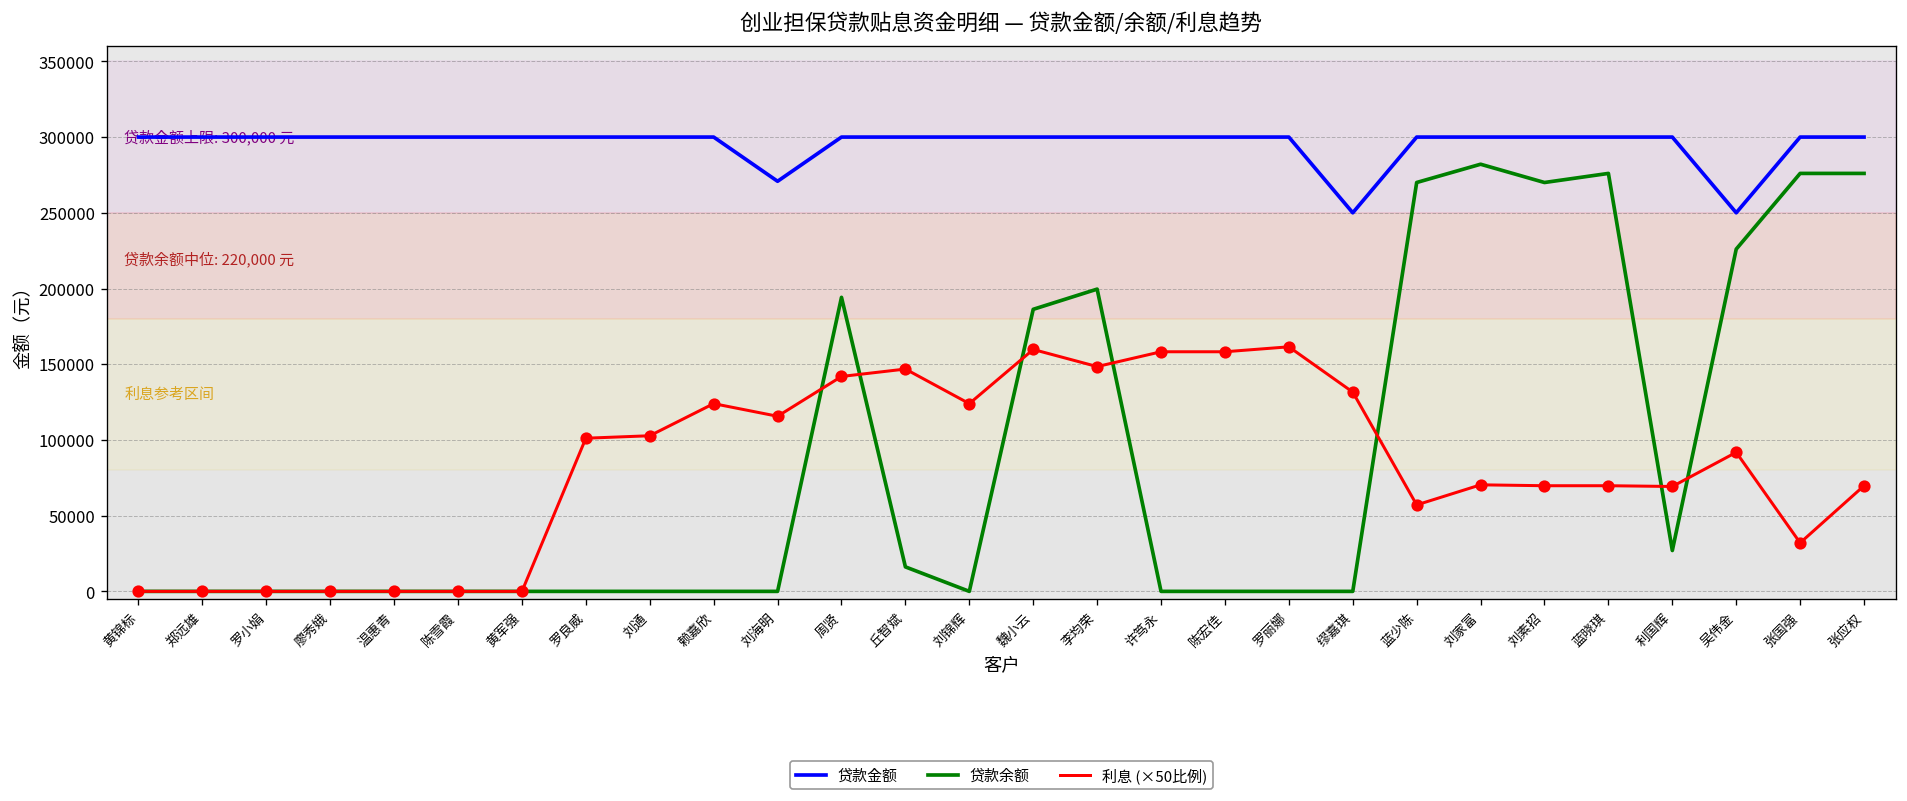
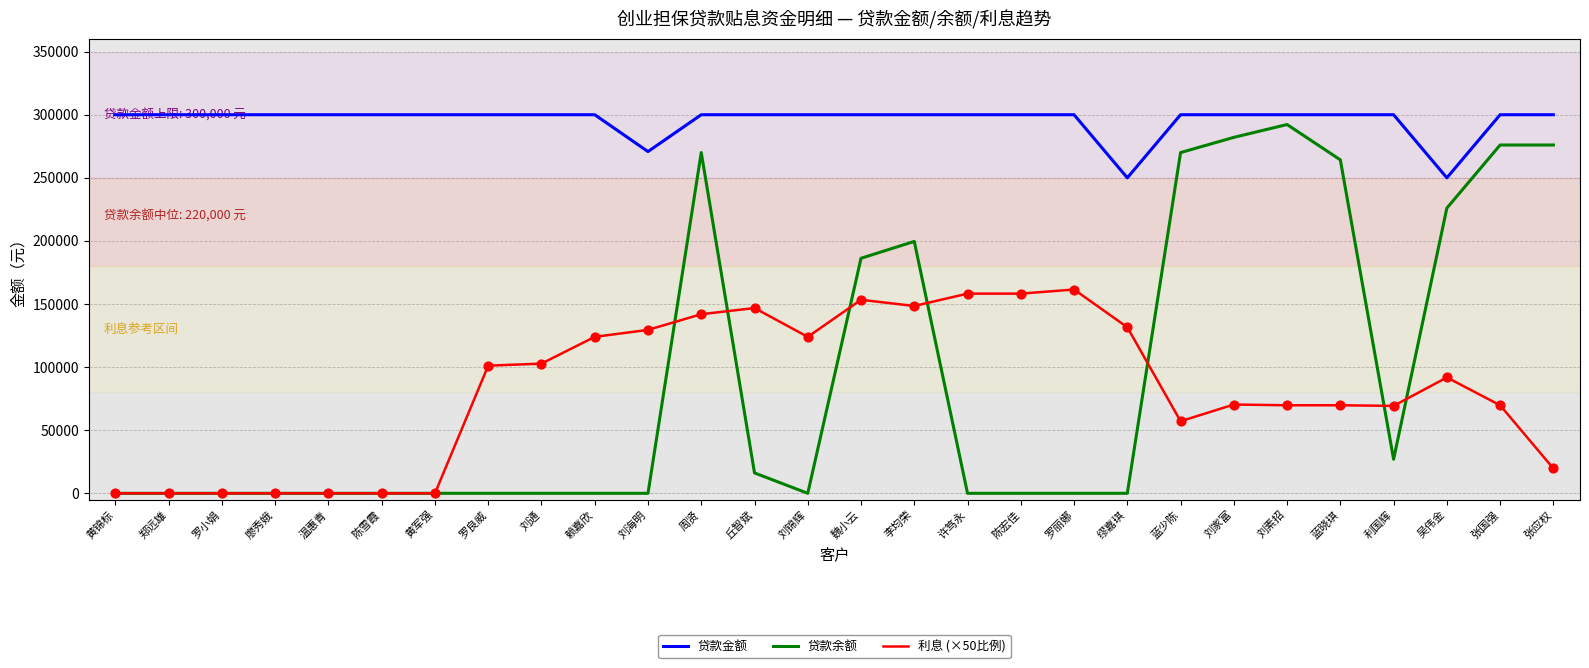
  {
    "贷款金额": {
      "廖秀娥": 300000,
      "温惠青": 300000,
      "陈雪霞": 300000,
      "黄军强": 300000,
      "罗良威": 300000,
      "刘通": 300000,
      "赖嘉欣": 300000,
      "刘海明": 271000,
      "周贤": 300000,
      "丘智斌": 300000,
      "刘锦辉": 300000,
      "魏小云": 300000,
      "李均荣": 300000,
      "许笃永": 300000,
      "陈宏佳": 300000,
      "罗丽娜": 300000,
      "缪嘉琪": 250000,
      "蓝少陈": 300000,
      "刘家富": 300000,
      "刘素招": 300000,
      "蓝晓琪": 300000,
      "利国辉": 300000,
      "吴伟金": 250000,
      "张国强": 300000,
      "张应权": 300000
    },
    "贷款余额": {
      "罗良威": 0,
      "刘通": 0,
      "赖嘉欣": 0,
      "刘海明": 0,
-     "周贤": 194000,
+     "周贤": 270000,
      "丘智斌": 16000,
      "刘锦辉": 0,
      "魏小云": 186000,
      "李均荣": 200000,
      "许笃永": 0,
      "陈宏佳": 0,
      "罗丽娜": 0,
      "缪嘉琪": 0,
      "蓝少陈": 270000,
      "刘家富": 282000,
-     "刘素招": 270000,
-     "蓝晓琪": 276000,
+     "刘素招": 292000,
+     "蓝晓琪": 264000,
      "利国辉": 27000,
      "吴伟金": 226000,
      "张国强": 276000,
      "张应权": 276000
    },
    "利息 (×50比例)": {
      "罗良威": 101000,
      "刘通": 103000,
      "赖嘉欣": 124000,
-     "刘海明": 116000,
+     "刘海明": 130000,
      "周贤": 142000,
      "丘智斌": 147000,
      "刘锦辉": 124000,
-     "魏小云": 160000,
+     "魏小云": 153000,
      "李均荣": 148000,
      "许笃永": 158000,
      "陈宏佳": 158000,
      "罗丽娜": 161000,
      "缪嘉琪": 132000,
      "蓝少陈": 57000,
      "刘家富": 70000,
      "刘素招": 70000,
      "蓝晓琪": 70000,
      "利国辉": 69000,
      "吴伟金": 92000,
-     "张国强": 32000,
-     "张应权": 70000
+     "张国强": 70000,
+     "张应权": 20000
    }
  }
